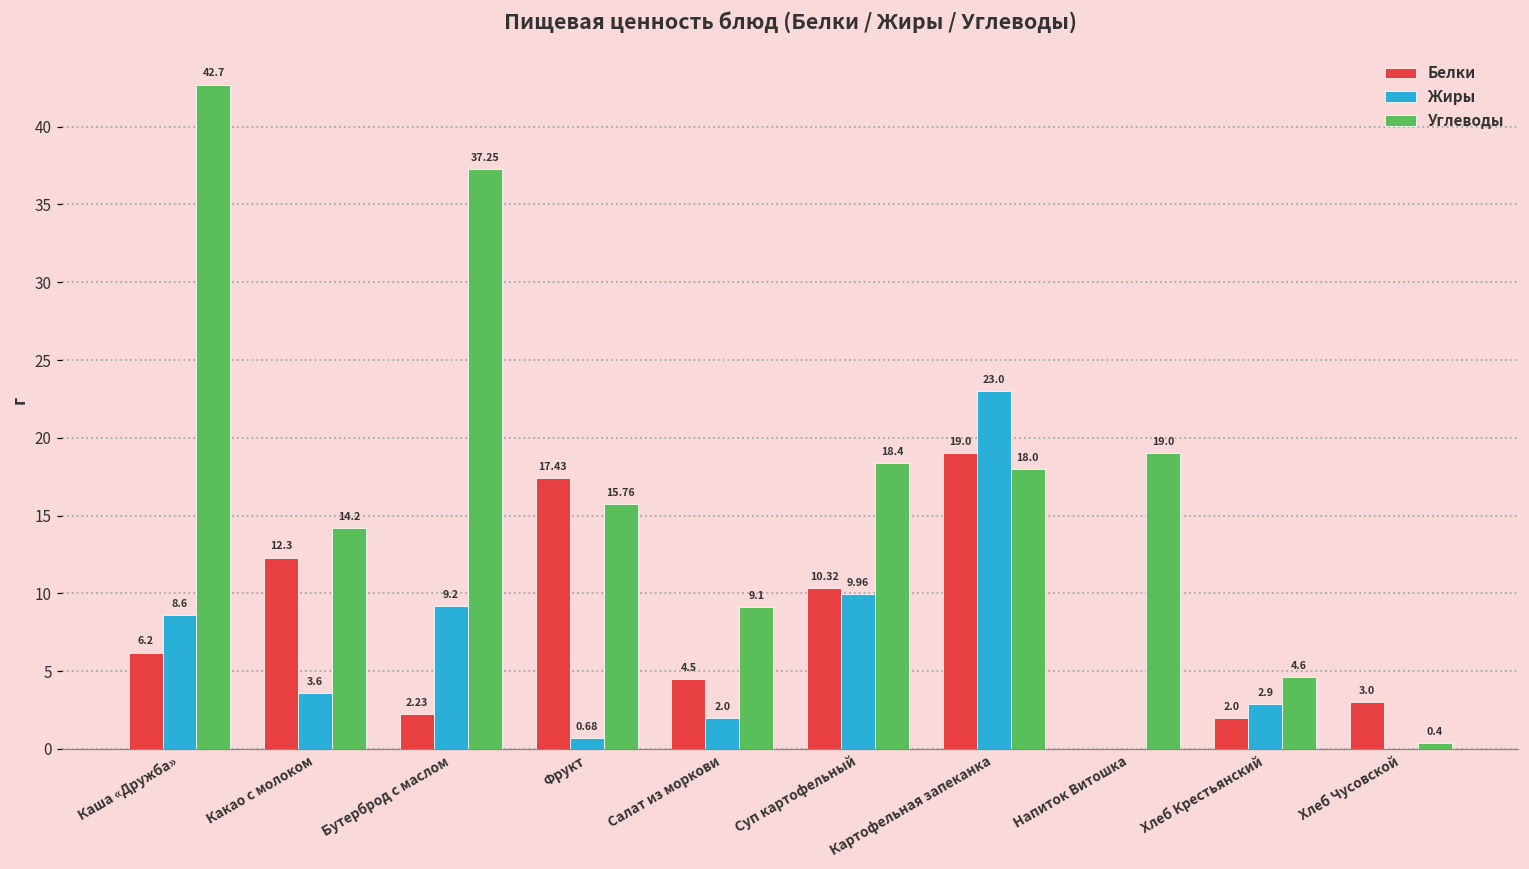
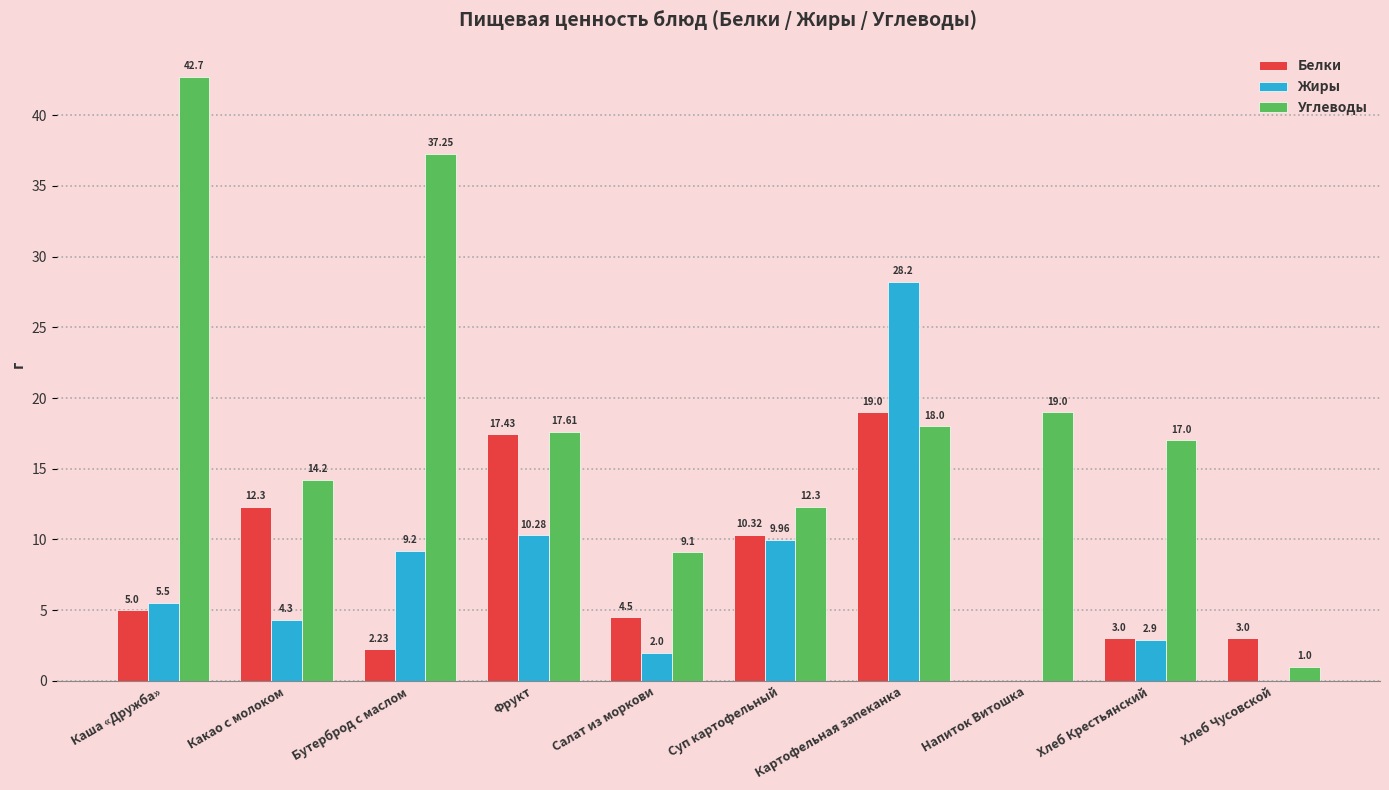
  {
    "Белки": {
-     "Каша «Дружба»": 6.2,
+     "Каша «Дружба»": 5.0,
      "Какао с молоком": 12.3,
      "Бутерброд с маслом": 2.23,
      "Фрукт": 17.43,
      "Салат из моркови": 4.5,
      "Суп картофельный": 10.32,
      "Картофельная запеканка": 19.0,
-     "Хлеб Крестьянский": 2.0,
+     "Хлеб Крестьянский": 3.0,
      "Хлеб Чусовской": 3.0
    },
    "Жиры": {
-     "Каша «Дружба»": 8.6,
-     "Какао с молоком": 3.6,
+     "Каша «Дружба»": 5.5,
+     "Какао с молоком": 4.3,
      "Бутерброд с маслом": 9.2,
-     "Фрукт": 0.68,
+     "Фрукт": 10.28,
      "Салат из моркови": 2.0,
      "Суп картофельный": 9.96,
-     "Картофельная запеканка": 23.0,
+     "Картофельная запеканка": 28.2,
      "Хлеб Крестьянский": 2.9
    },
    "Углеводы": {
      "Каша «Дружба»": 42.7,
      "Какао с молоком": 14.2,
      "Бутерброд с маслом": 37.25,
-     "Фрукт": 15.76,
+     "Фрукт": 17.61,
      "Салат из моркови": 9.1,
-     "Суп картофельный": 18.4,
+     "Суп картофельный": 12.3,
      "Картофельная запеканка": 18.0,
      "Напиток Витошка": 19.0,
-     "Хлеб Крестьянский": 4.6,
-     "Хлеб Чусовской": 0.4
+     "Хлеб Крестьянский": 17.0,
+     "Хлеб Чусовской": 1.0
    }
  }
